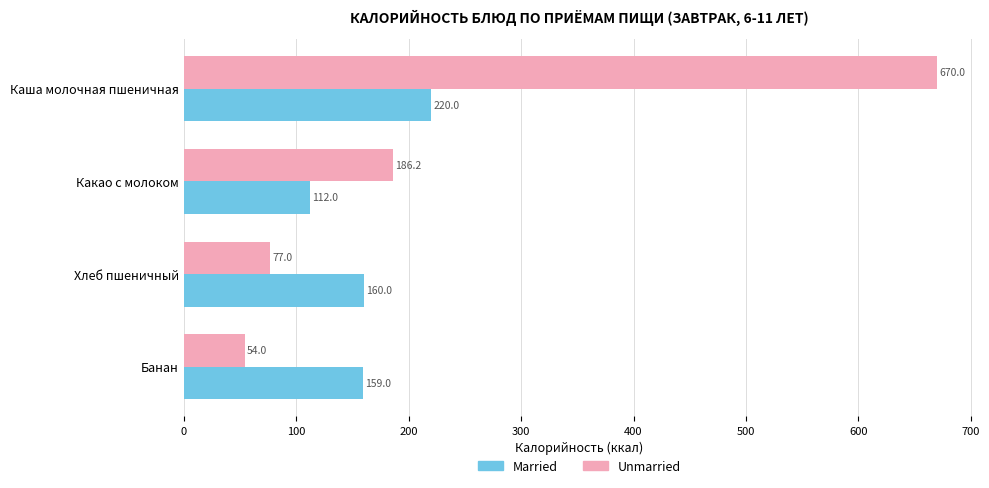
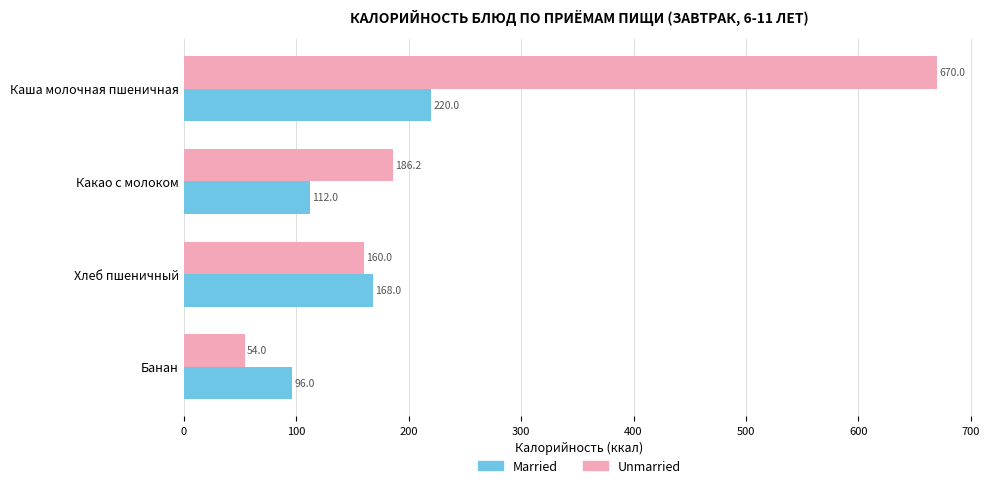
  {
    "Married": {
      "Каша молочная пшеничная": 220.0,
      "Какао с молоком": 112.0,
-     "Хлеб пшеничный": 160.0,
-     "Банан": 159.0
+     "Хлеб пшеничный": 168.0,
+     "Банан": 96.0
    },
    "Unmarried": {
      "Каша молочная пшеничная": 670.0,
      "Какао с молоком": 186.2,
-     "Хлеб пшеничный": 77.0,
+     "Хлеб пшеничный": 160.0,
      "Банан": 54.0
    }
  }
